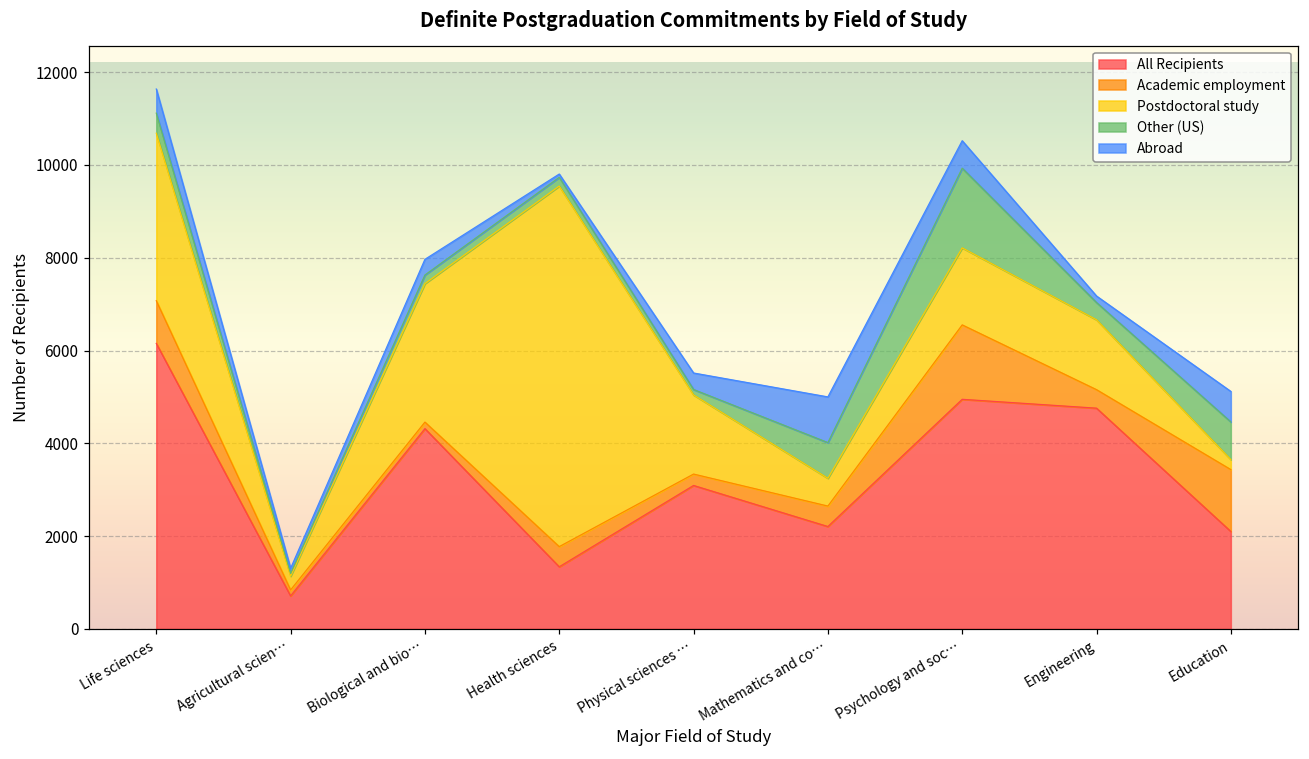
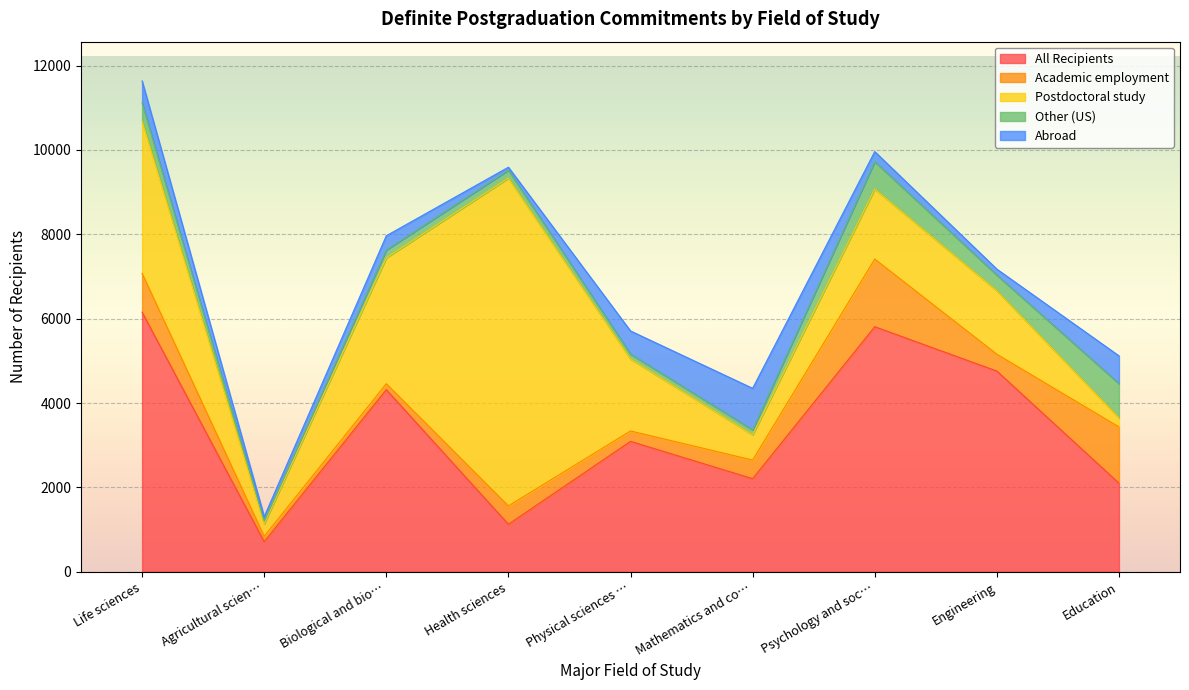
  {
    "All Recipients": {
      "Life sciences": 6200,
      "Agricultural scien…": 700,
      "Biological and bio…": 4300,
-     "Health sciences": 1300,
+     "Health sciences": 1100,
      "Physical sciences …": 3100,
      "Mathematics and co…": 2200,
-     "Psychology and soc…": 4900,
+     "Psychology and soc…": 5800,
      "Engineering": 4800,
      "Education": 2100
    },
    "Academic employment": {
      "Life sciences": 900,
      "Agricultural scien…": 100,
      "Biological and bio…": 100,
      "Health sciences": 400,
      "Physical sciences …": 200,
      "Mathematics and co…": 400,
      "Psychology and soc…": 1600,
      "Engineering": 400,
      "Education": 1300
    },
    "Postdoctoral study": {
      "Life sciences": 3600,
      "Biological and bio…": 3000,
      "Health sciences": 7800,
      "Physical sciences …": 1700,
      "Mathematics and co…": 600,
      "Psychology and soc…": 1700,
      "Engineering": 1500,
      "Education": 200
    },
    "Other (US)": {
      "Life sciences": 400,
      "Biological and bio…": 200,
      "Health sciences": 200,
      "Physical sciences …": 100,
-     "Mathematics and co…": 800,
-     "Psychology and soc…": 1700,
+     "Mathematics and co…": 100,
+     "Psychology and soc…": 600,
      "Engineering": 400,
      "Education": 800
    },
    "Abroad": {
      "Life sciences": 500,
      "Agricultural scien…": 100,
      "Biological and bio…": 300,
      "Health sciences": 100,
-     "Physical sciences …": 400,
+     "Physical sciences …": 500,
      "Mathematics and co…": 1000,
-     "Psychology and soc…": 600,
+     "Psychology and soc…": 200,
      "Engineering": 100,
      "Education": 700
    }
  }
